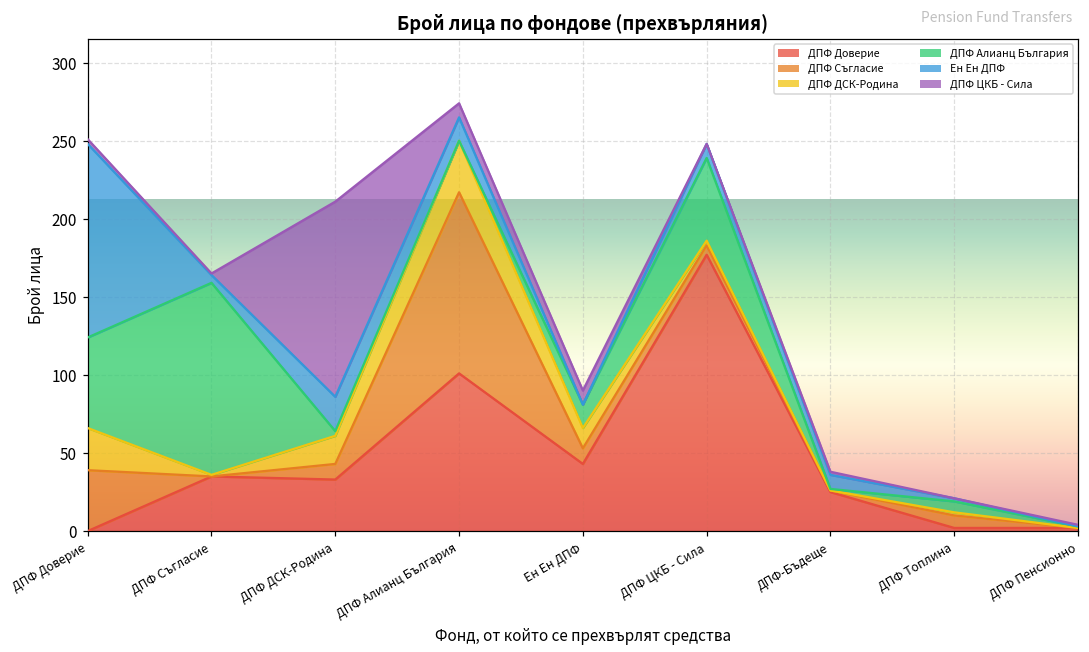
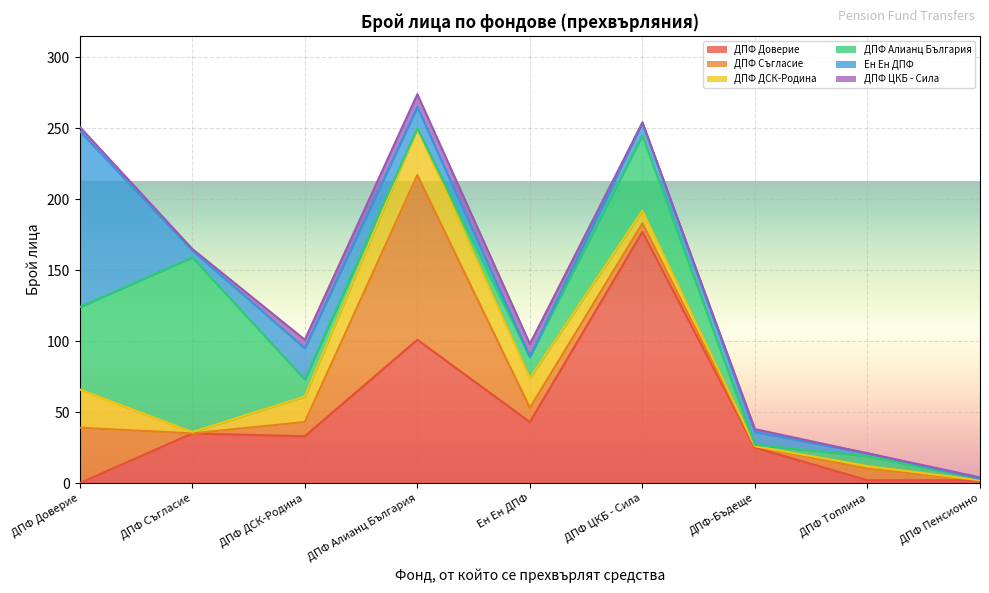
  {
    "ДПФ ДСК-Родина": {
      "ДПФ Доверие": 27,
      "ДПФ ДСК-Родина": 18,
-     "Ен Ен ДПФ": 13,
-     "ДПФ ЦКБ - Сила": 3,
+     "Ен Ен ДПФ": 21,
+     "ДПФ ЦКБ - Сила": 9,
      "ДПФ Топлина": 2
    },
    "ДПФ Алианц България": {
      "ДПФ Доверие": 58,
      "ДПФ Съгласие": 123,
-     "ДПФ ДСК-Родина": 3,
+     "ДПФ ДСК-Родина": 12,
      "ДПФ ЦКБ - Сила": 53,
      "ДПФ Топлина": 7
    },
    "Ен Ен ДПФ": {
      "ДПФ Доверие": 124,
      "ДПФ ДСК-Родина": 22,
      "ДПФ Алианц България": 15,
      "ДПФ-Бъдеще": 9
    },
    "ДПФ ЦКБ - Сила": {
      "ДПФ Доверие": 3,
-     "ДПФ ДСК-Родина": 125,
+     "ДПФ ДСК-Родина": 6,
      "ДПФ Алианц България": 9,
      "Ен Ен ДПФ": 9,
      "ДПФ-Бъдеще": 2
    }
  }
